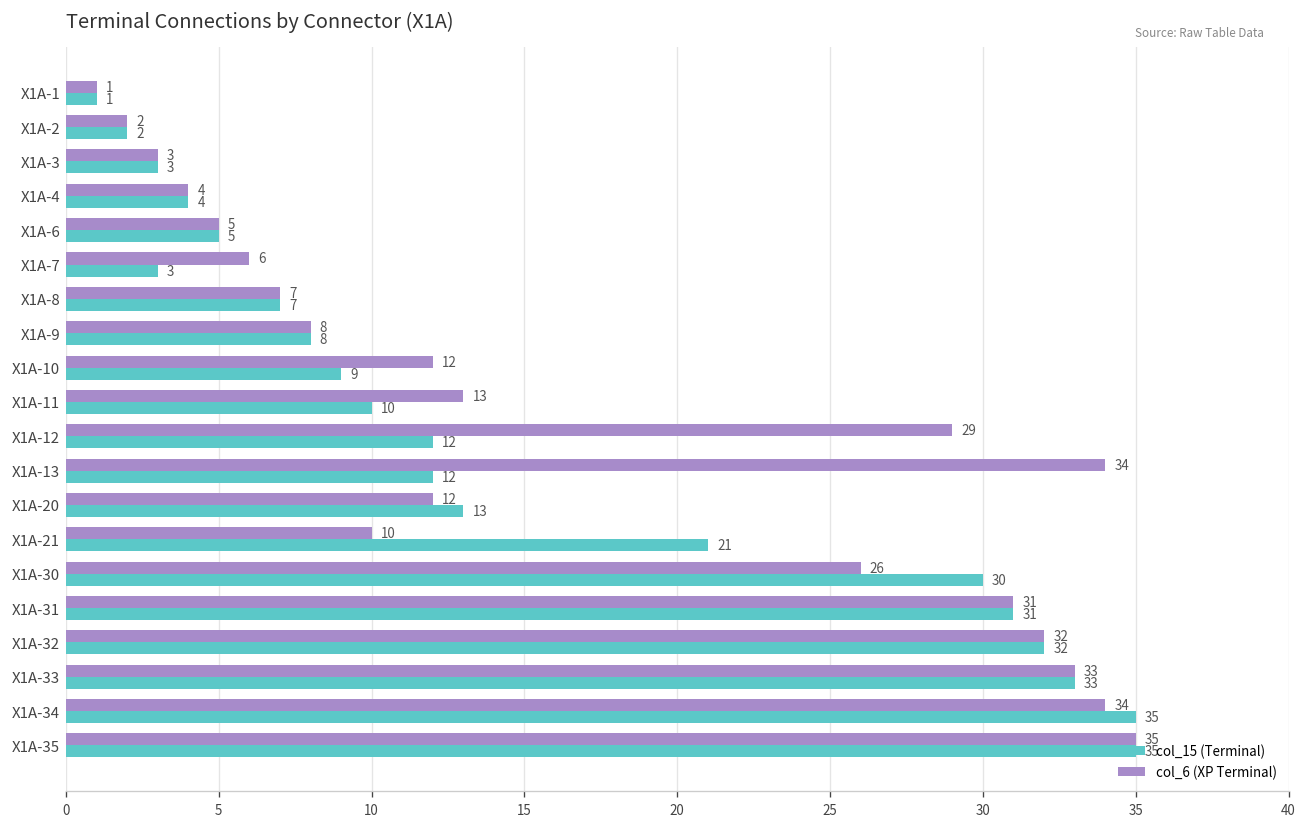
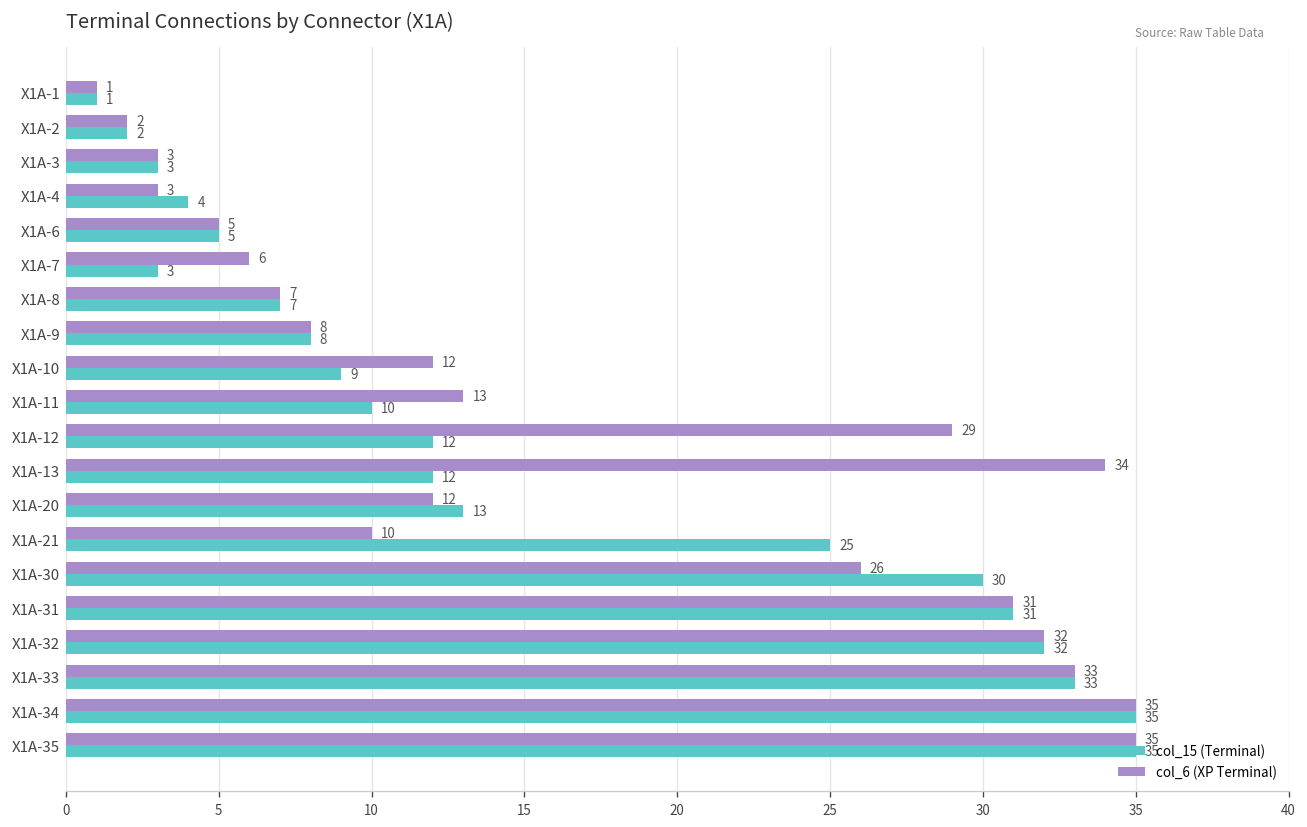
  {
    "col_15 (Terminal)": {
      "X1A-1": 1,
      "X1A-2": 2,
      "X1A-3": 3,
      "X1A-4": 4,
      "X1A-6": 5,
      "X1A-7": 3,
      "X1A-8": 7,
      "X1A-9": 8,
      "X1A-10": 9,
      "X1A-11": 10,
      "X1A-12": 12,
      "X1A-13": 12,
      "X1A-20": 13,
-     "X1A-21": 21,
+     "X1A-21": 25,
      "X1A-30": 30,
      "X1A-31": 31,
      "X1A-32": 32,
      "X1A-33": 33,
      "X1A-34": 35
    },
    "col_6 (XP Terminal)": {
      "X1A-1": 1,
      "X1A-2": 2,
      "X1A-3": 3,
-     "X1A-4": 4,
+     "X1A-4": 3,
      "X1A-6": 5,
      "X1A-7": 6,
      "X1A-8": 7,
      "X1A-9": 8,
      "X1A-10": 12,
      "X1A-11": 13,
      "X1A-12": 29,
      "X1A-13": 34,
      "X1A-20": 12,
      "X1A-21": 10,
      "X1A-30": 26,
      "X1A-31": 31,
      "X1A-32": 32,
      "X1A-33": 33,
-     "X1A-34": 34
+     "X1A-34": 35
    }
  }
